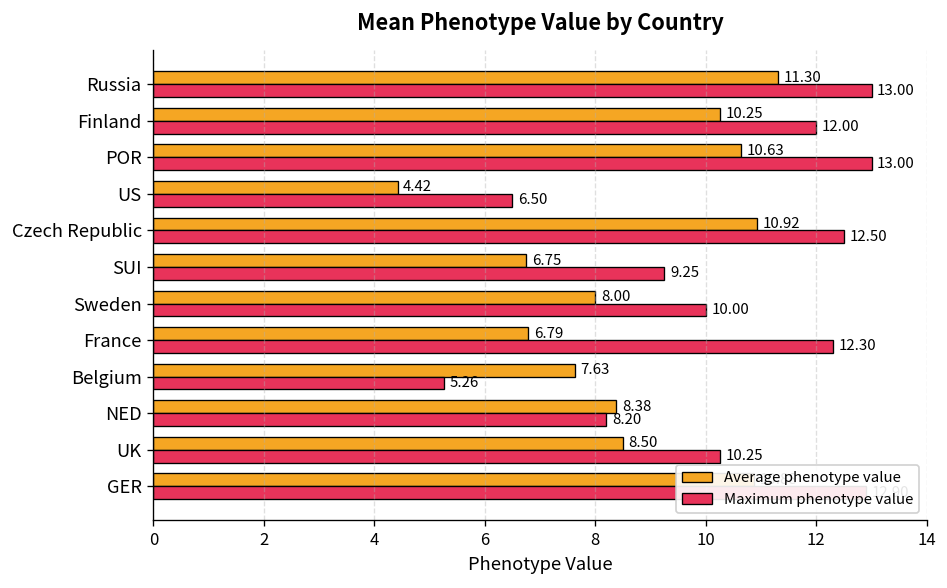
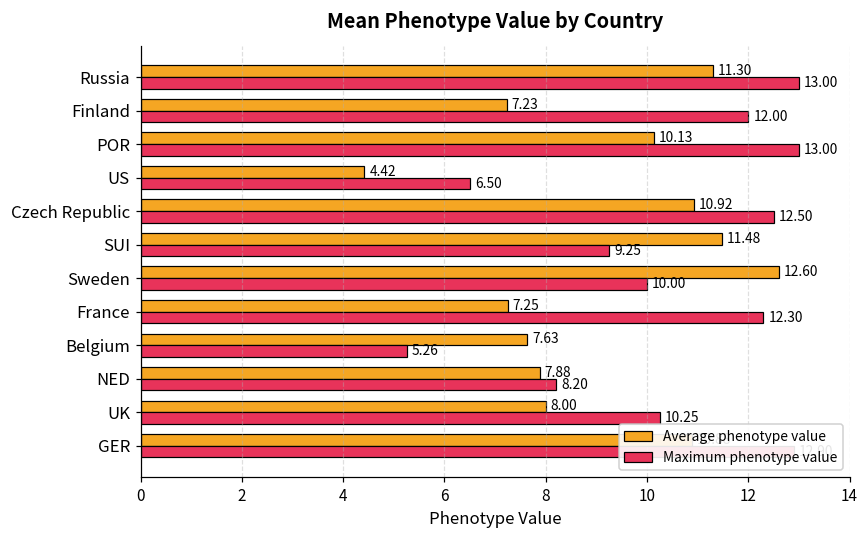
  {
    "Average phenotype value": {
      "Russia": 11.30,
-     "Finland": 10.25,
-     "POR": 10.63,
+     "Finland": 7.23,
+     "POR": 10.13,
      "US": 4.42,
      "Czech Republic": 10.92,
-     "SUI": 6.75,
-     "Sweden": 8.00,
-     "France": 6.79,
+     "SUI": 11.48,
+     "Sweden": 12.60,
+     "France": 7.25,
      "Belgium": 7.63,
-     "NED": 8.38,
-     "UK": 8.50
+     "NED": 7.88,
+     "UK": 8.00
    },
    "Maximum phenotype value": {
      "Russia": 13.00,
      "Finland": 12.00,
      "POR": 13.00,
      "US": 6.50,
      "Czech Republic": 12.50,
      "SUI": 9.25,
      "Sweden": 10.00,
      "France": 12.30,
      "Belgium": 5.26,
      "NED": 8.20
    }
  }
